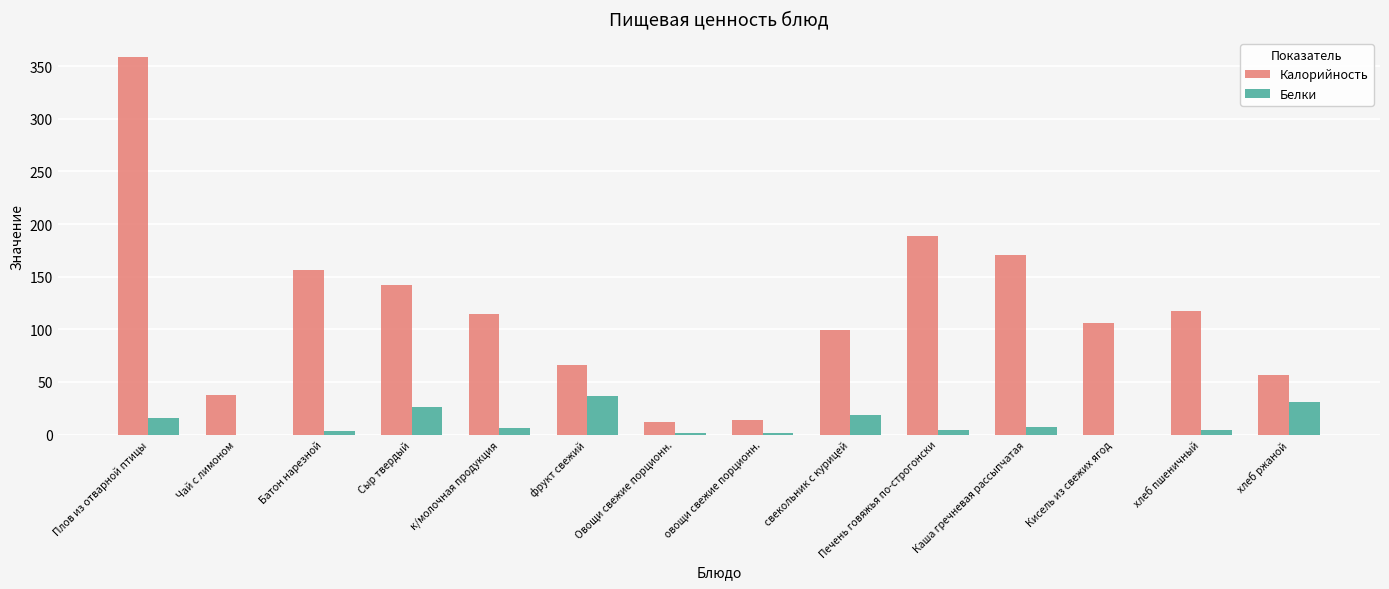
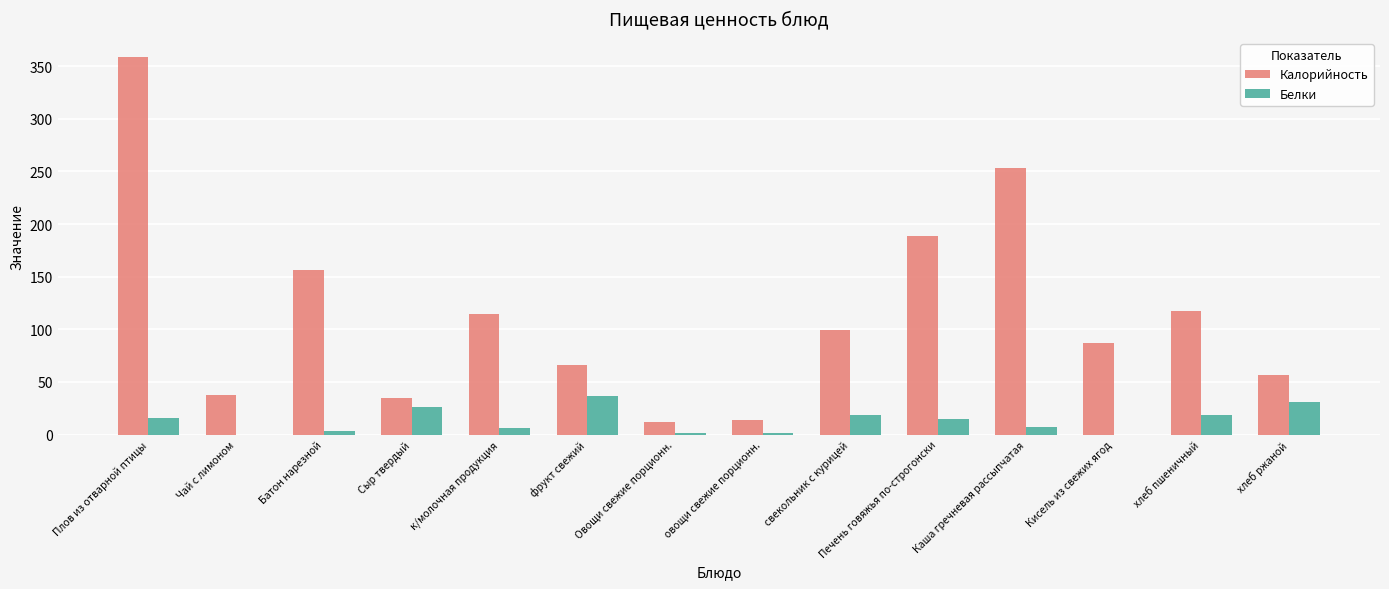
  {
    "Калорийность": {
      "Плов из отварной птицы": 359,
      "Чай с лимоном": 38,
      "Батон нарезной": 156,
-     "Сыр твердый": 142,
+     "Сыр твердый": 35,
      "к/молочная продукция": 115,
      "фрукт свежий": 66,
      "Овощи свежие порционн.": 12,
      "овощи свежие порционн.": 14,
      "свекольник с курицей": 99,
      "Печень говяжья по-строгонски": 189,
-     "Каша гречневая рассыпчатая": 171,
-     "Кисель из свежих ягод": 106,
+     "Каша гречневая рассыпчатая": 253,
+     "Кисель из свежих ягод": 87,
      "хлеб пшеничный": 117,
      "хлеб ржаной": 57
    },
    "Белки": {
      "Плов из отварной птицы": 16,
      "Чай с лимоном": 0,
      "Батон нарезной": 3,
      "Сыр твердый": 26,
      "к/молочная продукция": 6,
      "фрукт свежий": 37,
      "свекольник с курицей": 19,
-     "Печень говяжья по-строгонски": 4,
+     "Печень говяжья по-строгонски": 15,
      "Каша гречневая рассыпчатая": 7,
      "Кисель из свежих ягод": 0,
-     "хлеб пшеничный": 4,
+     "хлеб пшеничный": 19,
      "хлеб ржаной": 31
    }
  }
